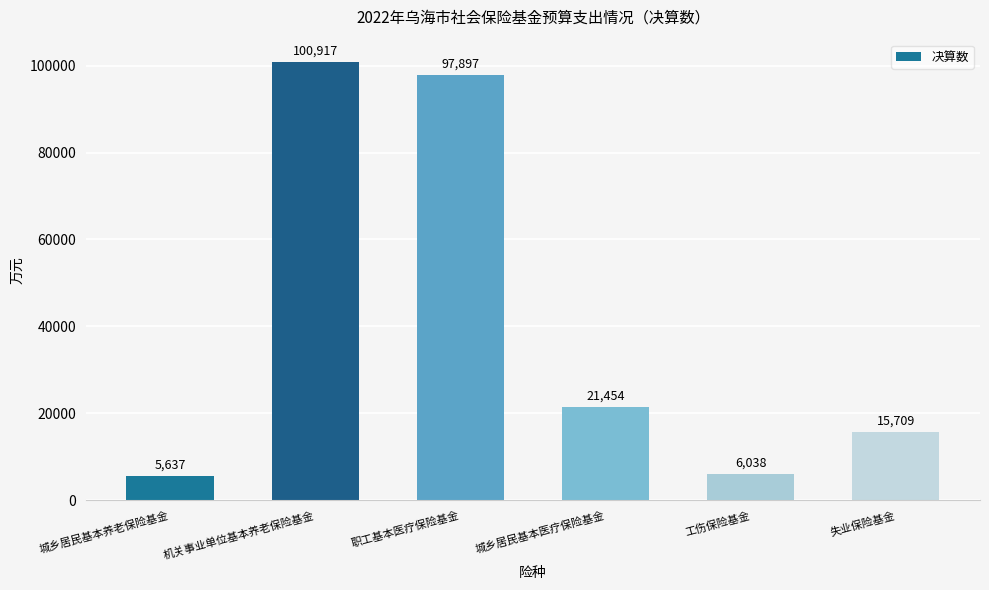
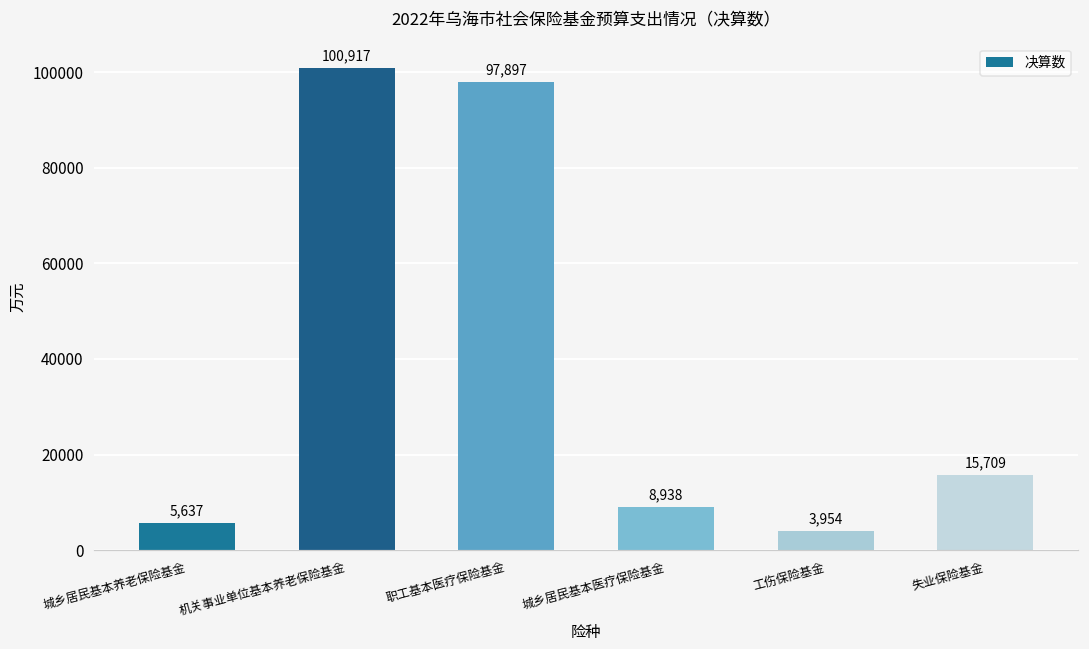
  {
    "城乡居民基本养老保险基金": "5,637",
    "机关事业单位基本养老保险基金": "100,917",
    "职工基本医疗保险基金": "97,897",
-   "城乡居民基本医疗保险基金": "21,454",
-   "工伤保险基金": "6,038",
+   "城乡居民基本医疗保险基金": "8,938",
+   "工伤保险基金": "3,954",
    "失业保险基金": "15,709"
  }
